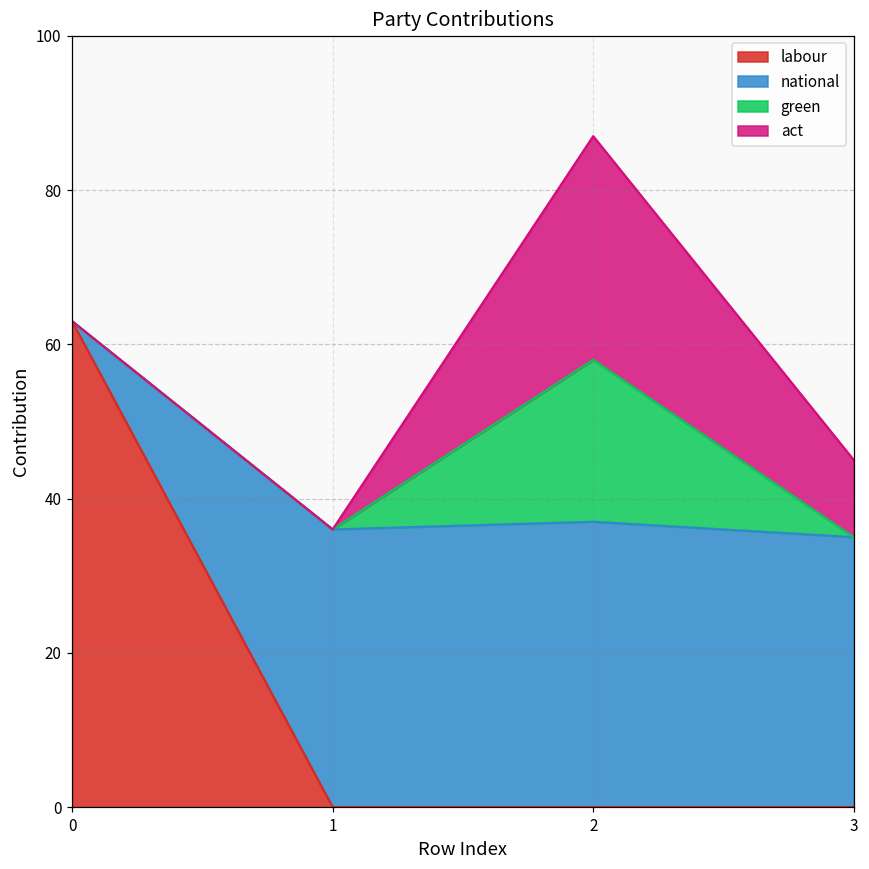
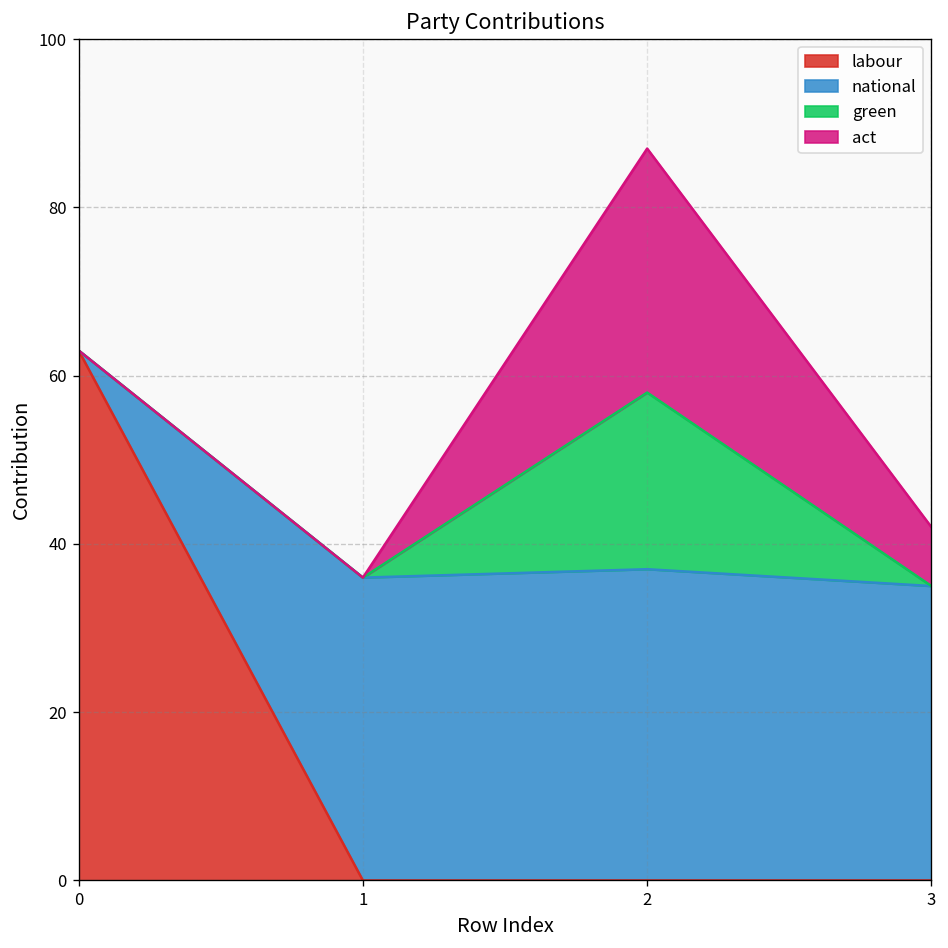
  {
    "labour": {
      "1": 0,
      "2": 0,
      "3": 0
    },
    "national": {
      "2": 37
    },
    "green": {
      "2": 21
    },
    "act": {
      "2": 29,
-     "3": 10
+     "3": 7
    }
  }
